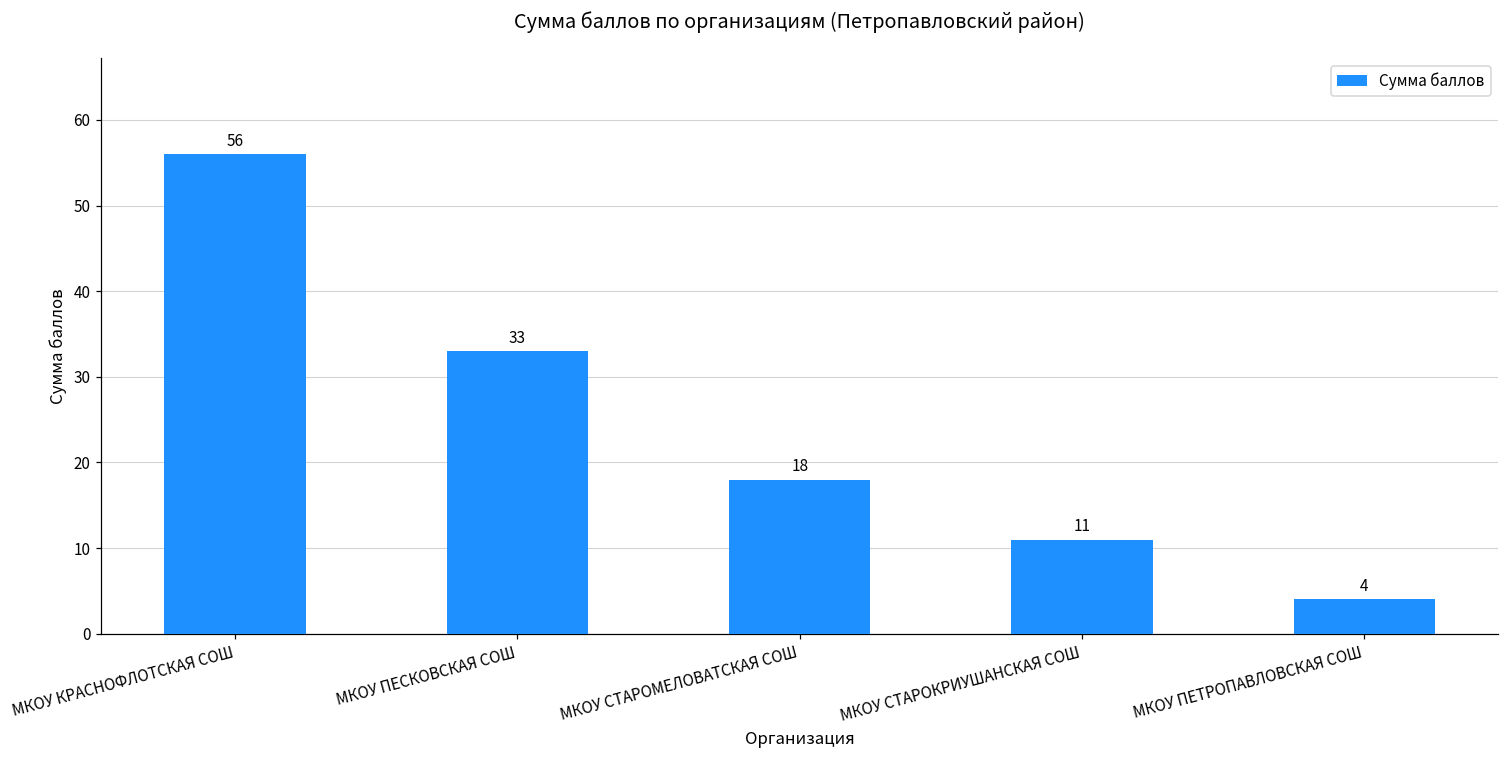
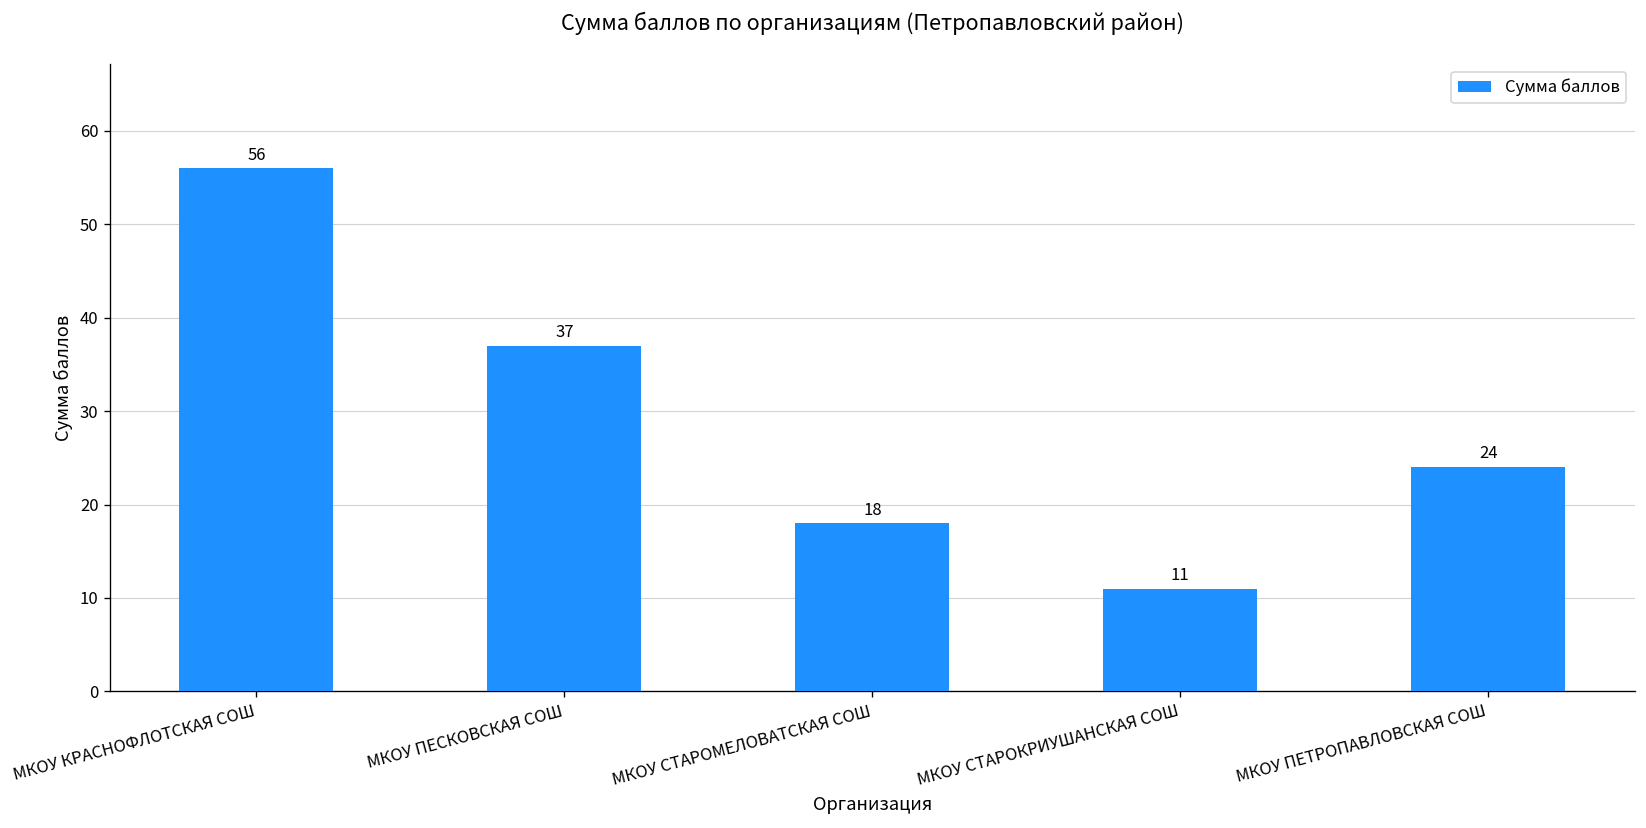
  {
    "МКОУ КРАСНОФЛОТСКАЯ СОШ": 56,
-   "МКОУ ПЕСКОВСКАЯ СОШ": 33,
+   "МКОУ ПЕСКОВСКАЯ СОШ": 37,
    "МКОУ СТАРОМЕЛОВАТСКАЯ СОШ": 18,
    "МКОУ СТАРОКРИУШАНСКАЯ СОШ": 11,
-   "МКОУ ПЕТРОПАВЛОВСКАЯ СОШ": 4
+   "МКОУ ПЕТРОПАВЛОВСКАЯ СОШ": 24
  }
